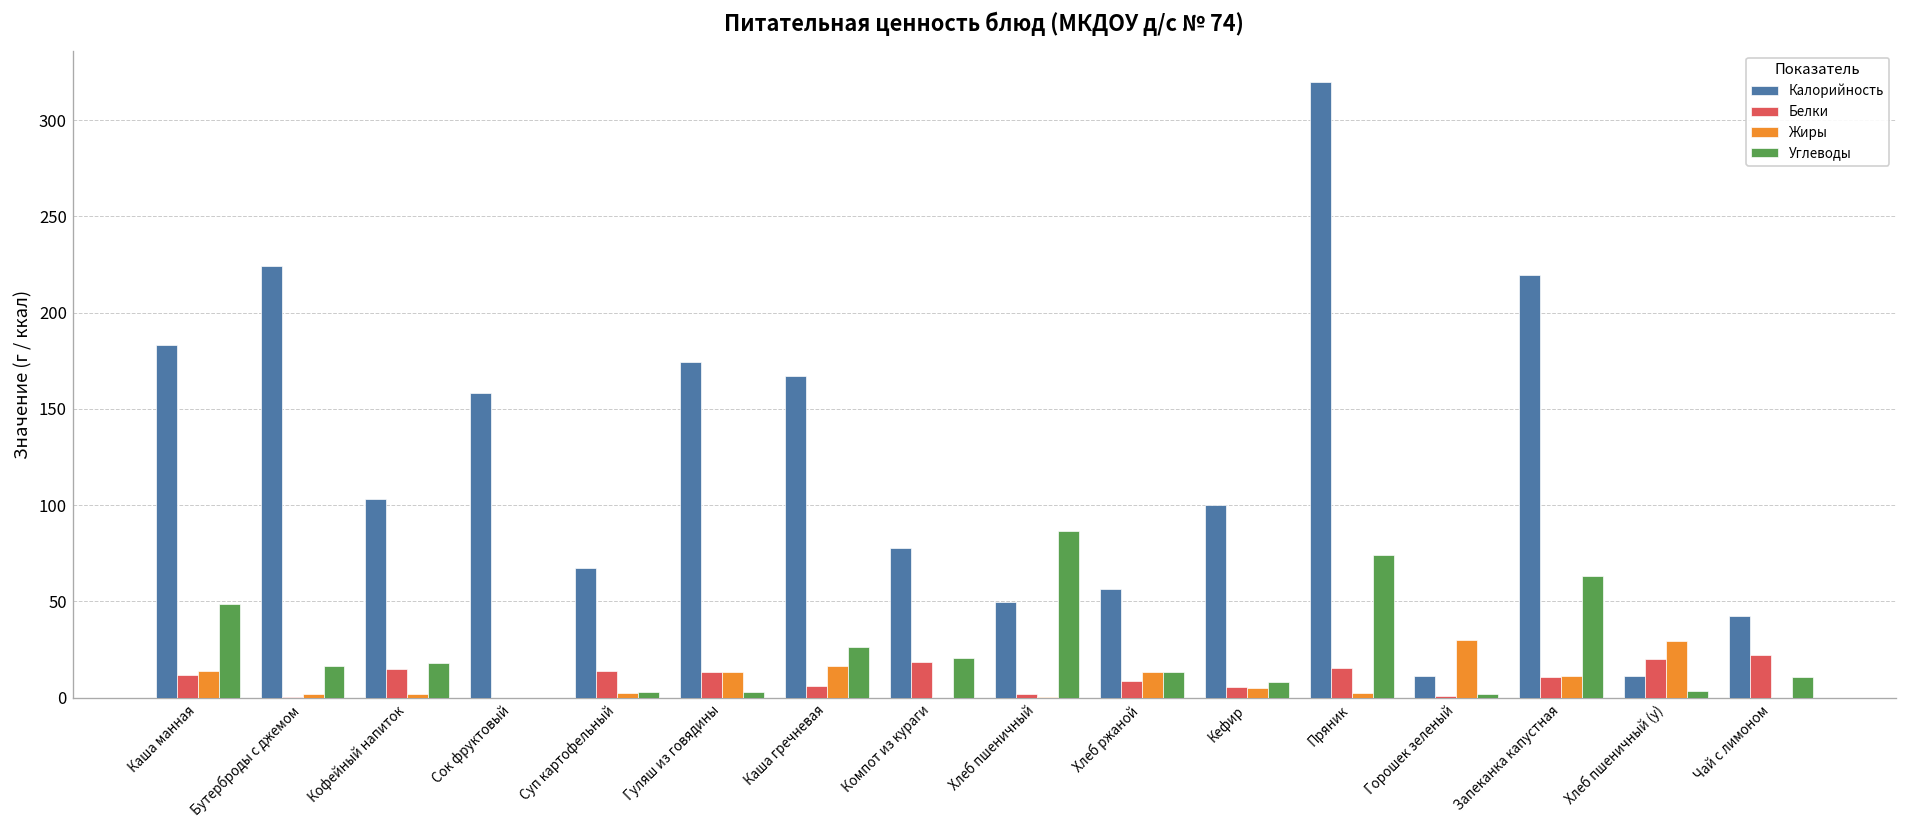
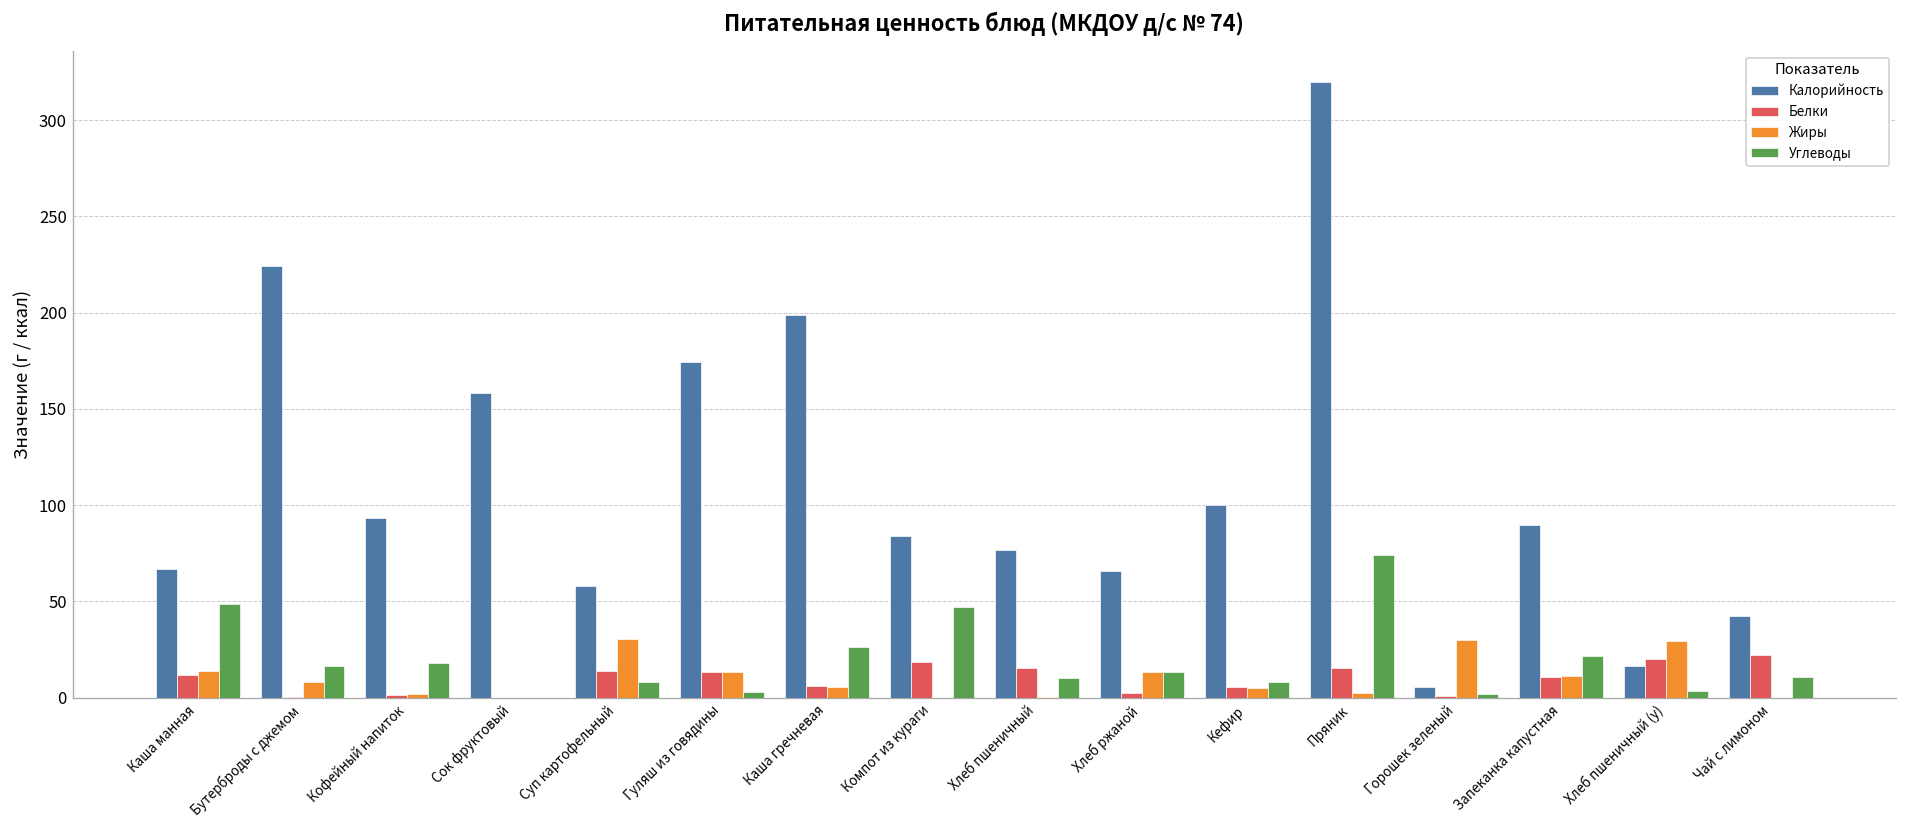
  {
    "Калорийность": {
-     "Каша манная": 183,
+     "Каша манная": 67,
      "Бутерброды с джемом": 224,
-     "Кофейный напиток": 103,
+     "Кофейный напиток": 93,
      "Сок фруктовый": 159,
-     "Суп картофельный": 68,
+     "Суп картофельный": 58,
      "Гуляш из говядины": 174,
-     "Каша гречневая": 167,
-     "Компот из кураги": 78,
-     "Хлеб пшеничный": 50,
-     "Хлеб ржаной": 57,
+     "Каша гречневая": 199,
+     "Компот из кураги": 84,
+     "Хлеб пшеничный": 77,
+     "Хлеб ржаной": 66,
      "Кефир": 100,
      "Пряник": 320,
-     "Горошек зеленый": 11,
-     "Запеканка капустная": 220,
-     "Хлеб пшеничный (у)": 11,
+     "Горошек зеленый": 5,
+     "Запеканка капустная": 90,
+     "Хлеб пшеничный (у)": 17,
      "Чай с лимоном": 43
    },
    "Белки": {
      "Каша манная": 12,
-     "Кофейный напиток": 15,
+     "Кофейный напиток": 1,
      "Сок фруктовый": 0,
      "Суп картофельный": 14,
      "Гуляш из говядины": 14,
      "Каша гречневая": 6,
      "Компот из кураги": 18,
-     "Хлеб пшеничный": 2,
-     "Хлеб ржаной": 9,
+     "Хлеб пшеничный": 15,
+     "Хлеб ржаной": 3,
      "Кефир": 6,
      "Пряник": 15,
      "Запеканка капустная": 11,
      "Хлеб пшеничный (у)": 20,
      "Чай с лимоном": 22
    },
    "Жиры": {
      "Каша манная": 14,
-     "Бутерброды с джемом": 2,
+     "Бутерброды с джемом": 8,
      "Кофейный напиток": 2,
      "Сок фруктовый": 0,
-     "Суп картофельный": 2,
+     "Суп картофельный": 31,
      "Гуляш из говядины": 13,
-     "Каша гречневая": 16,
+     "Каша гречневая": 6,
      "Компот из кураги": 0,
      "Хлеб ржаной": 13,
      "Кефир": 5,
      "Пряник": 3,
      "Горошек зеленый": 30,
      "Запеканка капустная": 11,
      "Хлеб пшеничный (у)": 29
    },
    "Углеводы": {
      "Каша манная": 48,
      "Бутерброды с джемом": 16,
      "Кофейный напиток": 18,
      "Сок фруктовый": 0,
-     "Суп картофельный": 3,
+     "Суп картофельный": 8,
      "Гуляш из говядины": 3,
      "Каша гречневая": 26,
-     "Компот из кураги": 21,
-     "Хлеб пшеничный": 87,
+     "Компот из кураги": 47,
+     "Хлеб пшеничный": 10,
      "Хлеб ржаной": 13,
      "Кефир": 8,
      "Пряник": 74,
      "Горошек зеленый": 2,
-     "Запеканка капустная": 63,
+     "Запеканка капустная": 22,
      "Хлеб пшеничный (у)": 3,
      "Чай с лимоном": 11
    }
  }
